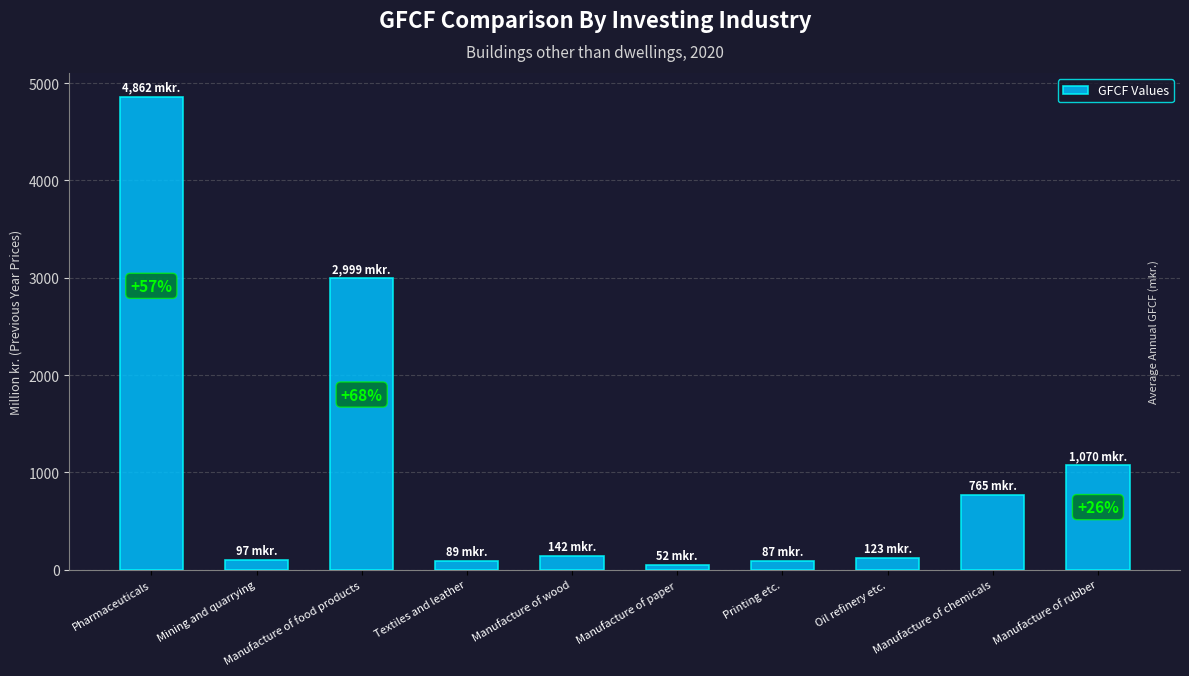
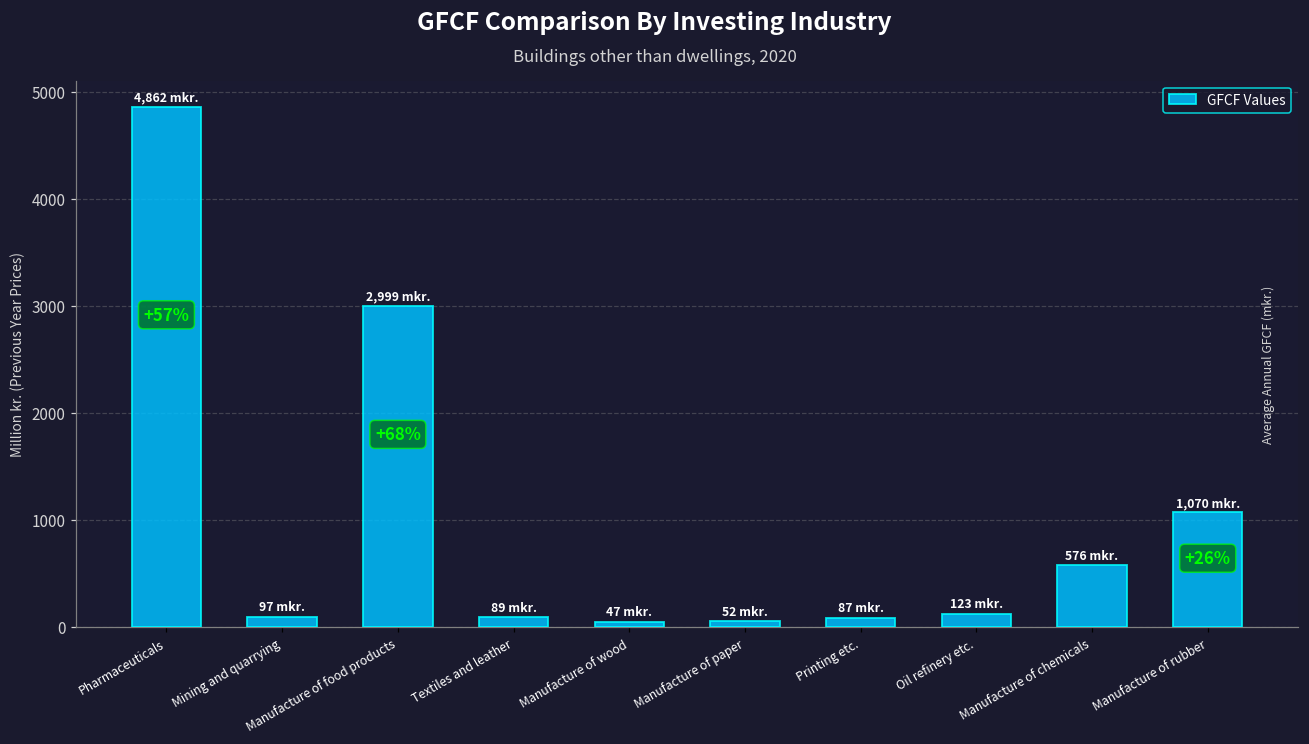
  {
    "Pharmaceuticals": "4,862",
    "Mining and quarrying": "97",
    "Manufacture of food products": "2,999",
    "Textiles and leather": "89",
-   "Manufacture of wood": "142",
+   "Manufacture of wood": "47",
    "Manufacture of paper": "52",
    "Printing etc.": "87",
    "Oil refinery etc.": "123",
-   "Manufacture of chemicals": "765",
+   "Manufacture of chemicals": "576",
    "Manufacture of rubber": "1,070"
  }
